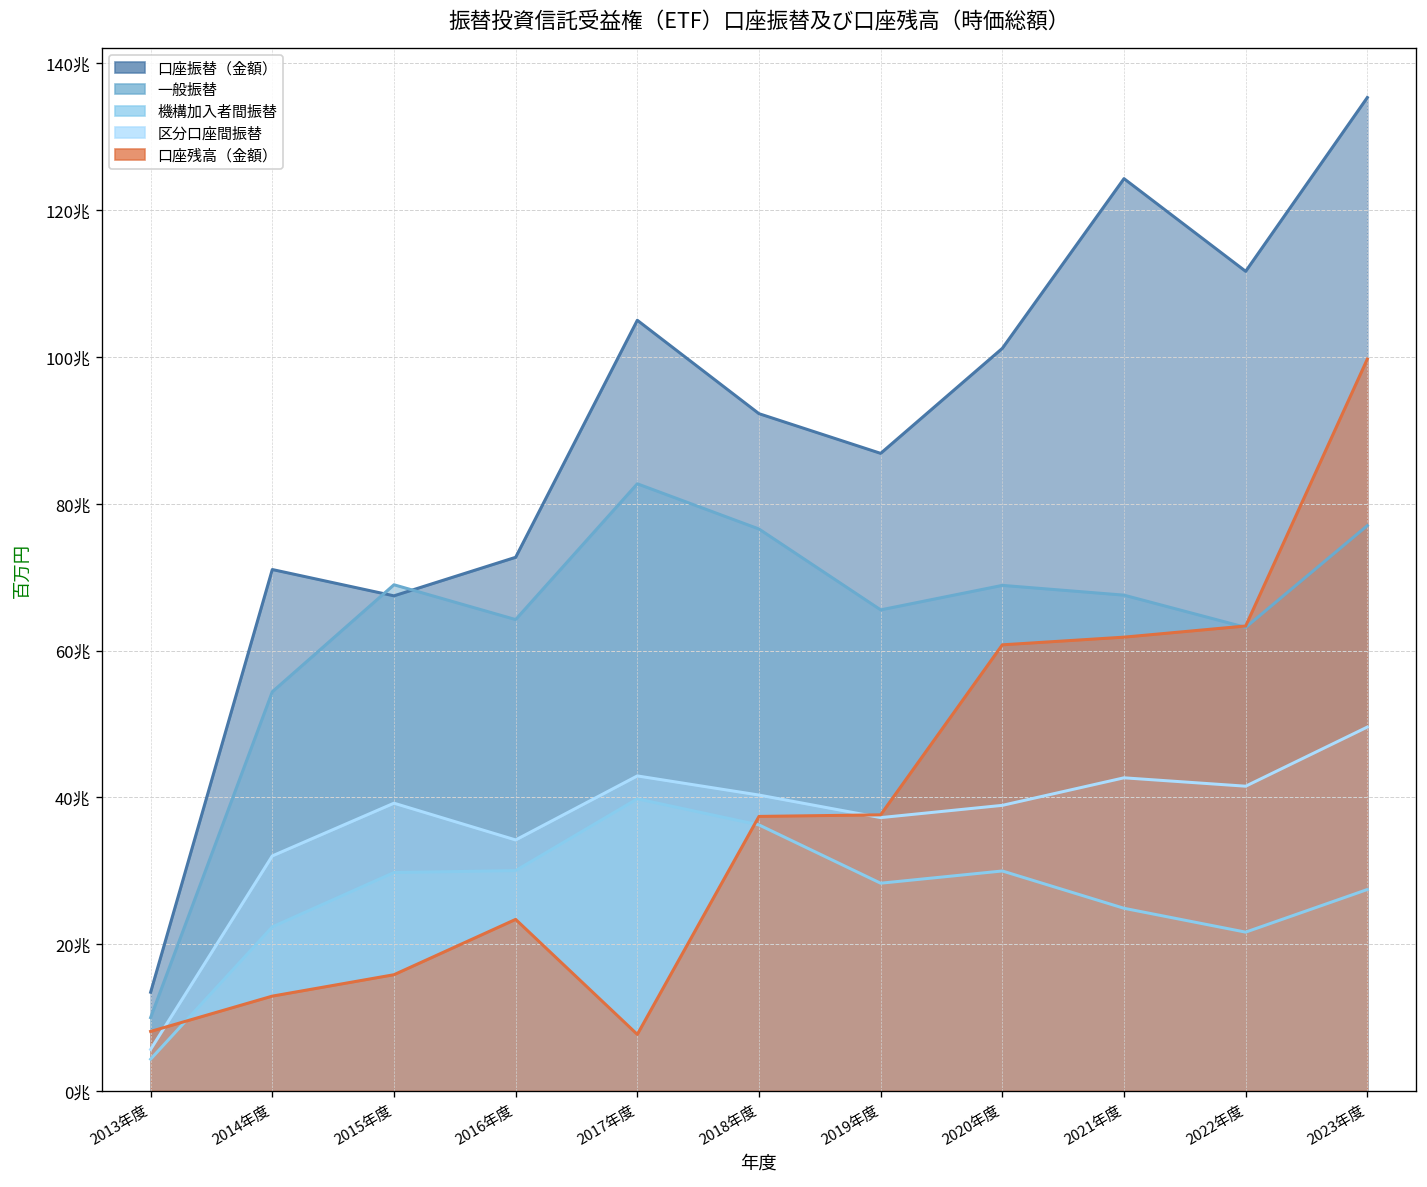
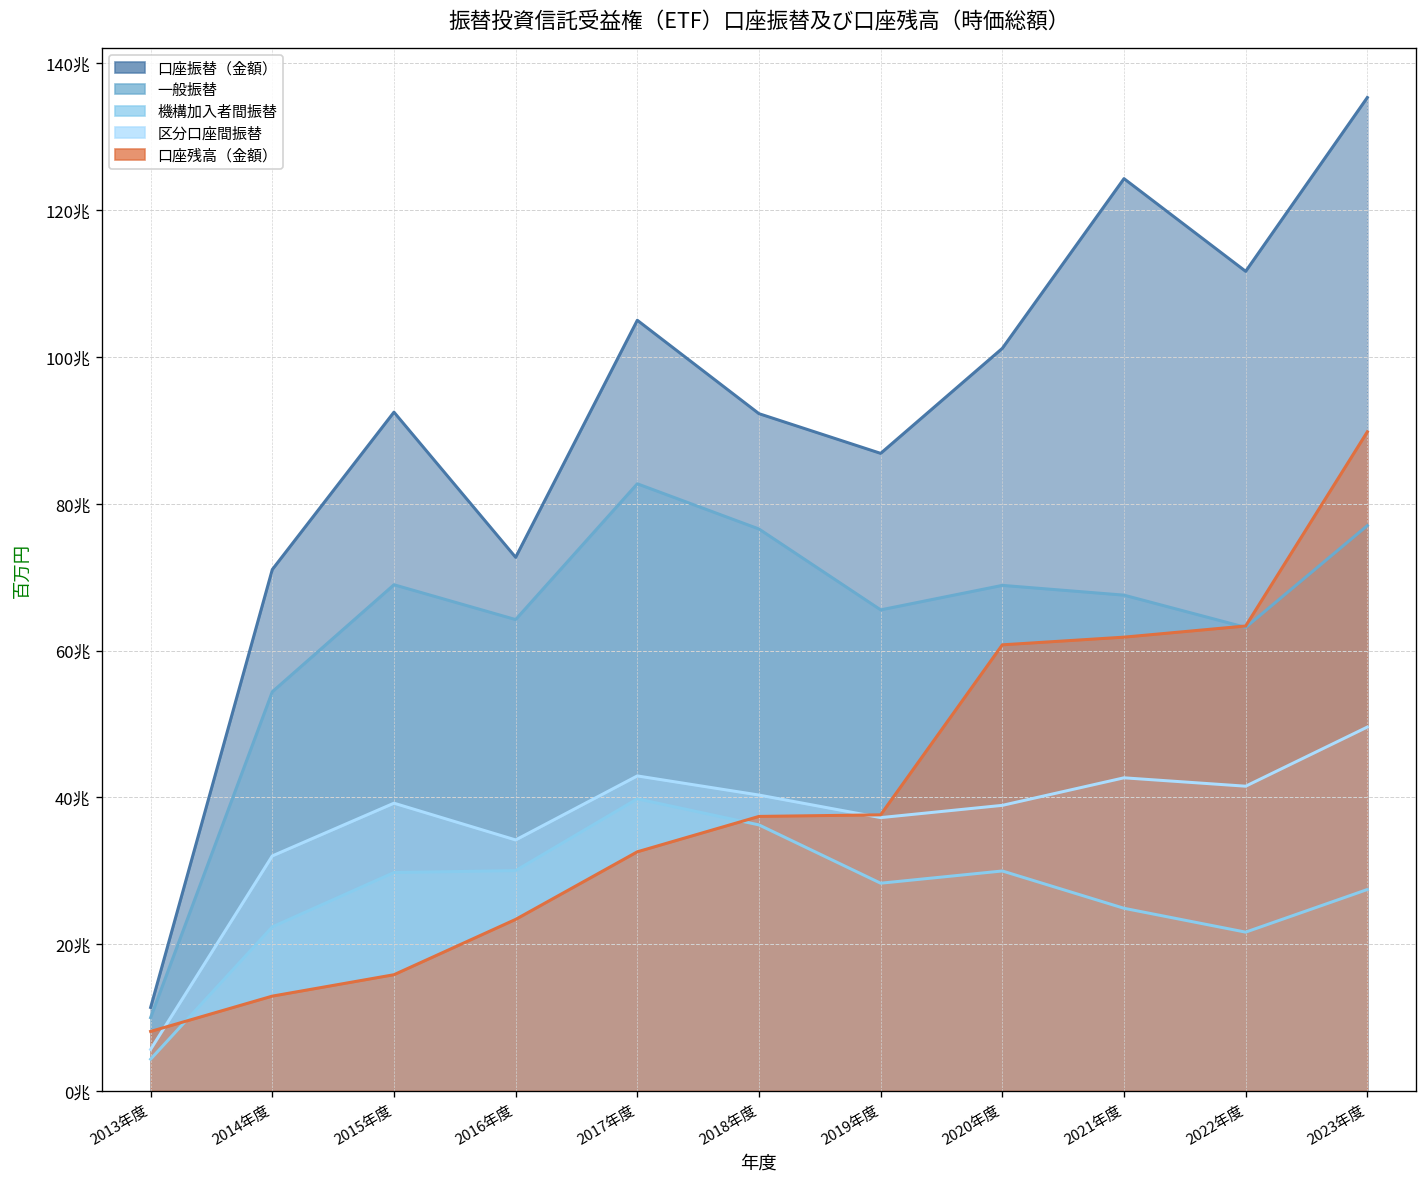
  {
    "口座振替（金額）": {
-     "2013年度": "13兆",
+     "2013年度": "11兆",
      "2014年度": "71兆",
-     "2015年度": "67兆",
+     "2015年度": "92兆",
      "2016年度": "73兆",
      "2017年度": "105兆",
      "2018年度": "92兆",
      "2019年度": "87兆",
      "2020年度": "101兆",
      "2021年度": "124兆",
      "2022年度": "112兆",
      "2023年度": "135兆"
    },
    "口座残高（金額）": {
      "2013年度": "8兆",
      "2014年度": "13兆",
      "2015年度": "16兆",
      "2016年度": "23兆",
-     "2017年度": "8兆",
+     "2017年度": "33兆",
      "2018年度": "37兆",
      "2020年度": "61兆",
      "2021年度": "62兆",
-     "2023年度": "100兆"
+     "2023年度": "90兆"
    }
  }
